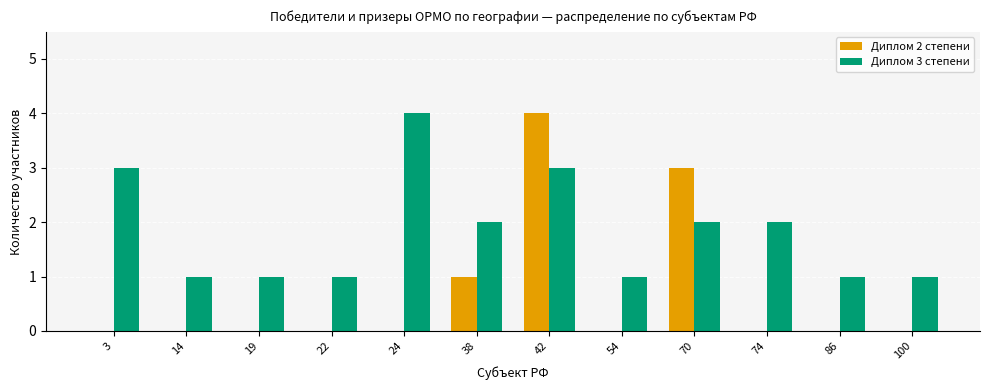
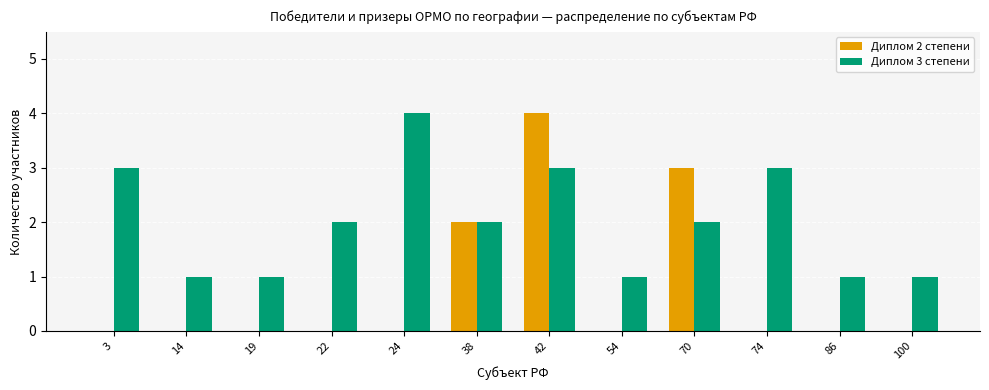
  {
    "Диплом 2 степени": {
      "3": 0,
      "14": 0,
      "19": 0,
      "22": 0,
      "24": 0,
-     "38": 1,
+     "38": 2,
      "42": 4,
      "54": 0,
      "70": 3,
      "74": 0,
      "86": 0,
      "100": 0
    },
    "Диплом 3 степени": {
      "3": 3,
      "14": 1,
      "19": 1,
-     "22": 1,
+     "22": 2,
      "24": 4,
      "38": 2,
      "42": 3,
      "54": 1,
      "70": 2,
-     "74": 2,
+     "74": 3,
      "86": 1,
      "100": 1
    }
  }
